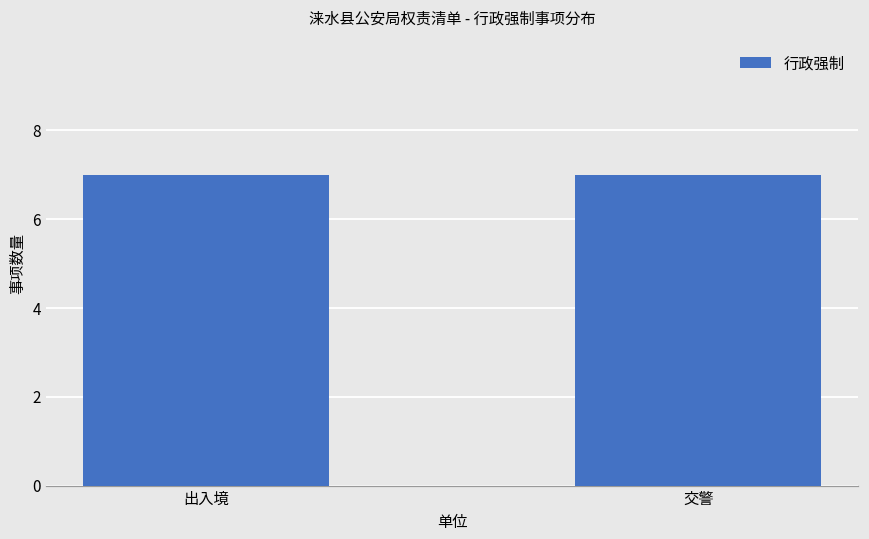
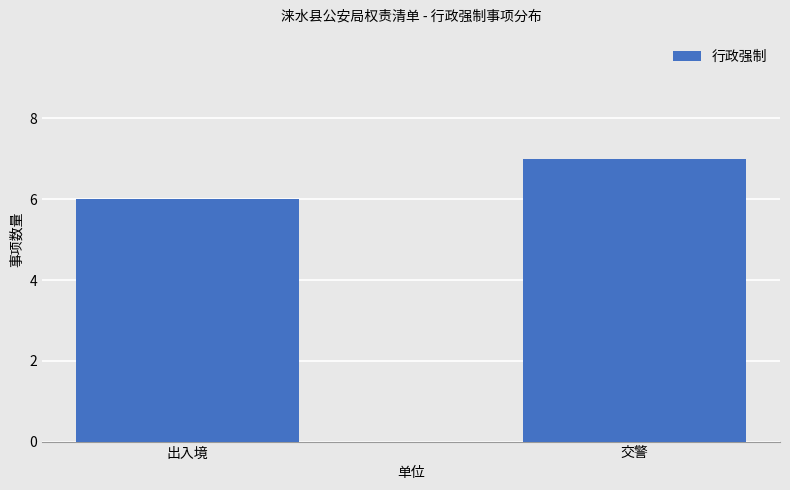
  {
-   "出入境": 7,
+   "出入境": 6,
    "交警": 7
  }
